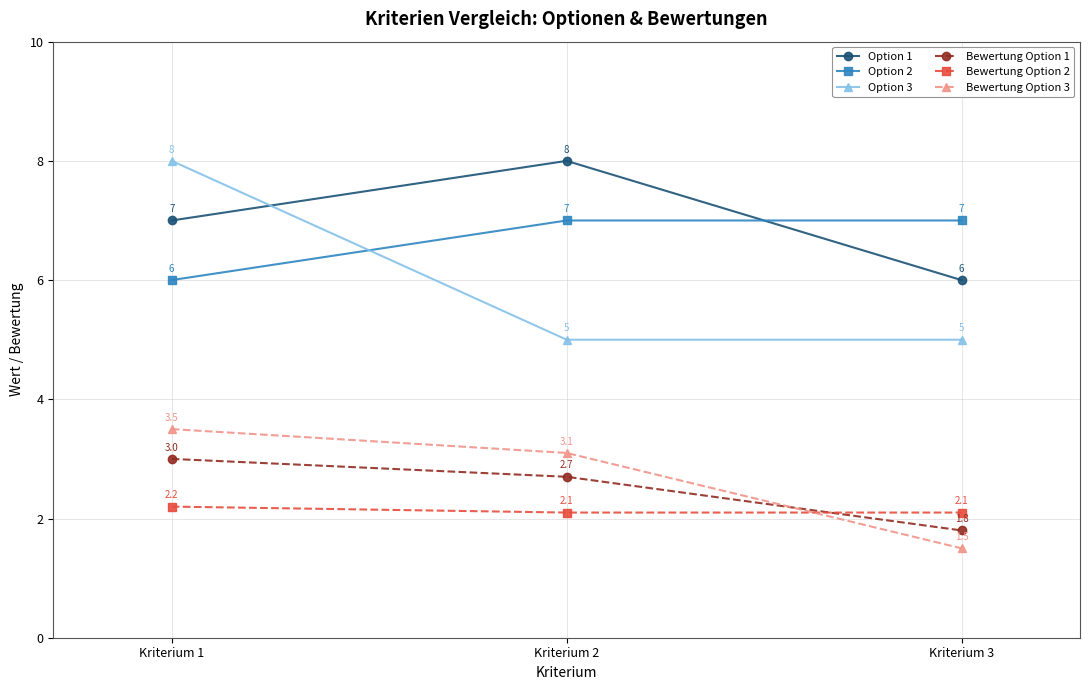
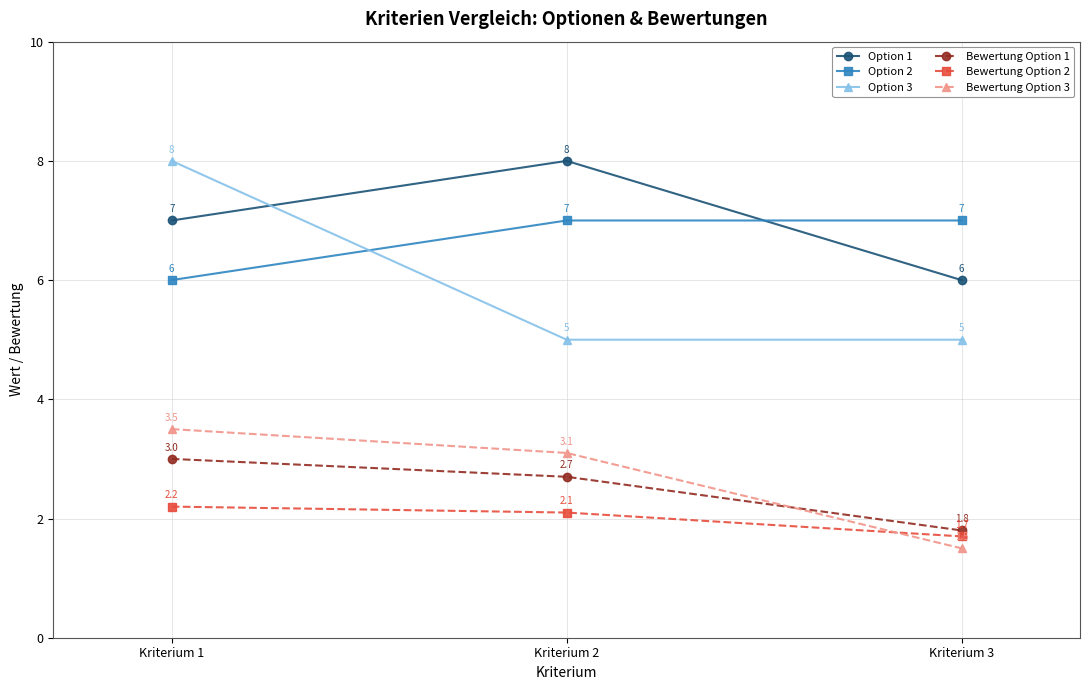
  {
    "Option 1": {
      "Kriterium 1": 7,
      "Kriterium 2": 8,
      "Kriterium 3": 6
    },
    "Option 2": {
      "Kriterium 1": 6,
      "Kriterium 2": 7,
      "Kriterium 3": 7
    },
    "Option 3": {
      "Kriterium 1": 8,
      "Kriterium 2": 5,
      "Kriterium 3": 5
    },
    "Bewertung Option 1": {
      "Kriterium 1": 3.0,
      "Kriterium 2": 2.7
    },
    "Bewertung Option 2": {
      "Kriterium 1": 2.2,
      "Kriterium 2": 2.1,
-     "Kriterium 3": 2.1
+     "Kriterium 3": 1.7
    },
    "Bewertung Option 3": {
      "Kriterium 1": 3.5,
      "Kriterium 2": 3.1
    }
  }
